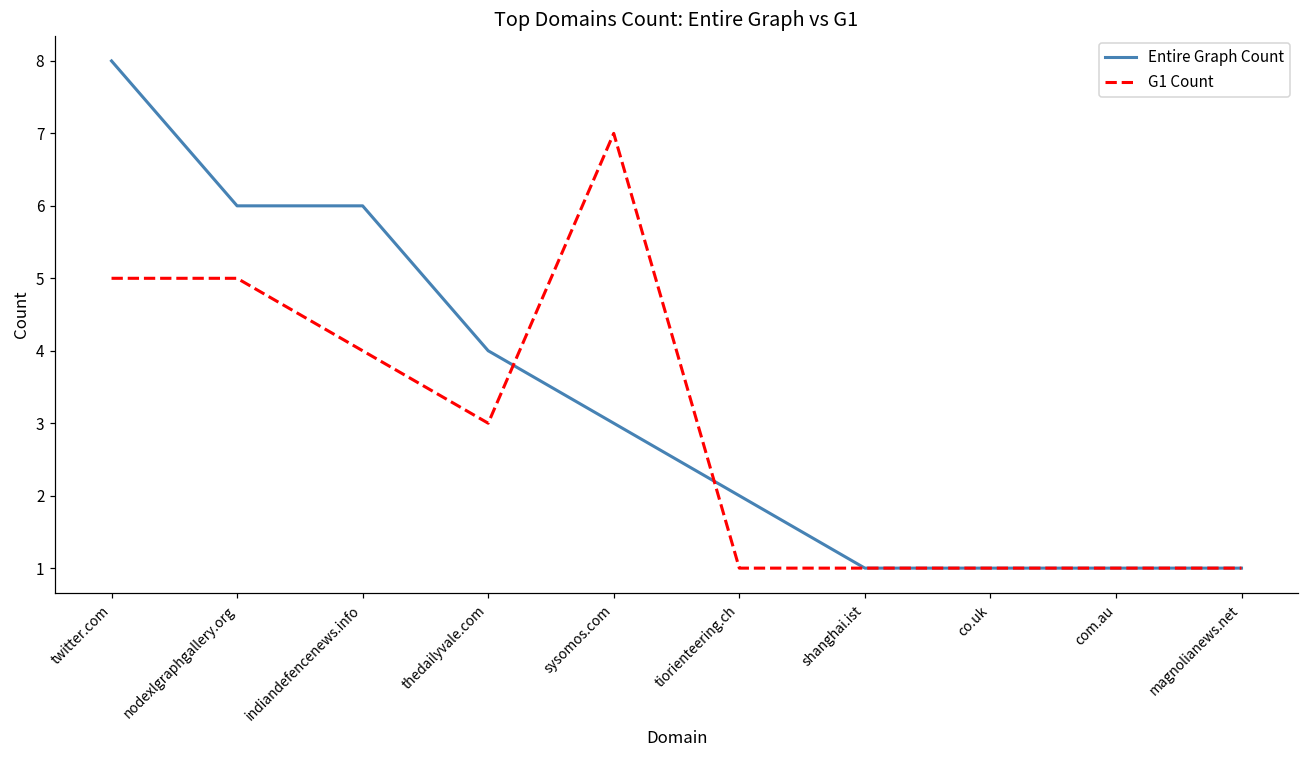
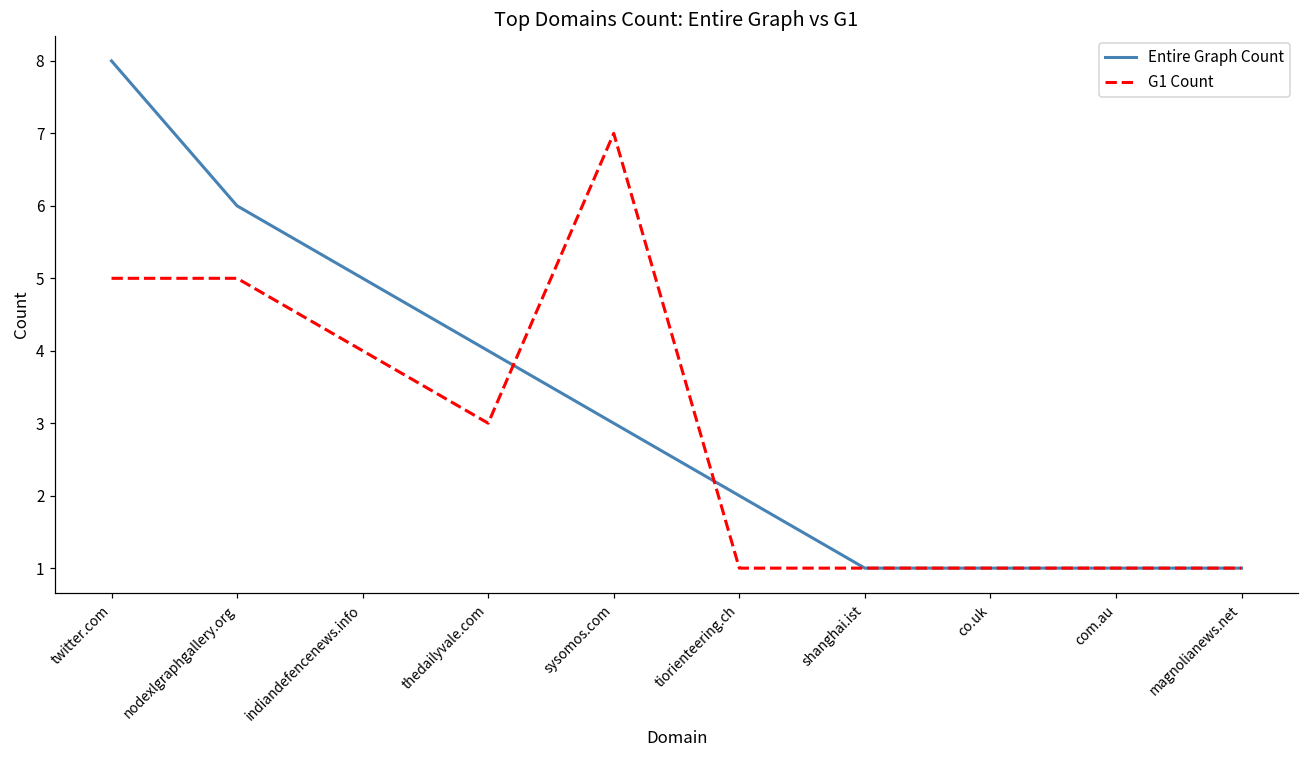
  {
    "Entire Graph Count": {
      "twitter.com": 8,
      "nodexlgraphgallery.org": 6,
-     "indiandefencenews.info": 6,
+     "indiandefencenews.info": 5,
      "thedailyvale.com": 4,
      "sysomos.com": 3,
      "tiorienteering.ch": 2
    },
    "G1 Count": {
      "twitter.com": 5,
      "nodexlgraphgallery.org": 5,
      "indiandefencenews.info": 4,
      "thedailyvale.com": 3,
      "sysomos.com": 7,
      "tiorienteering.ch": 1
    }
  }
